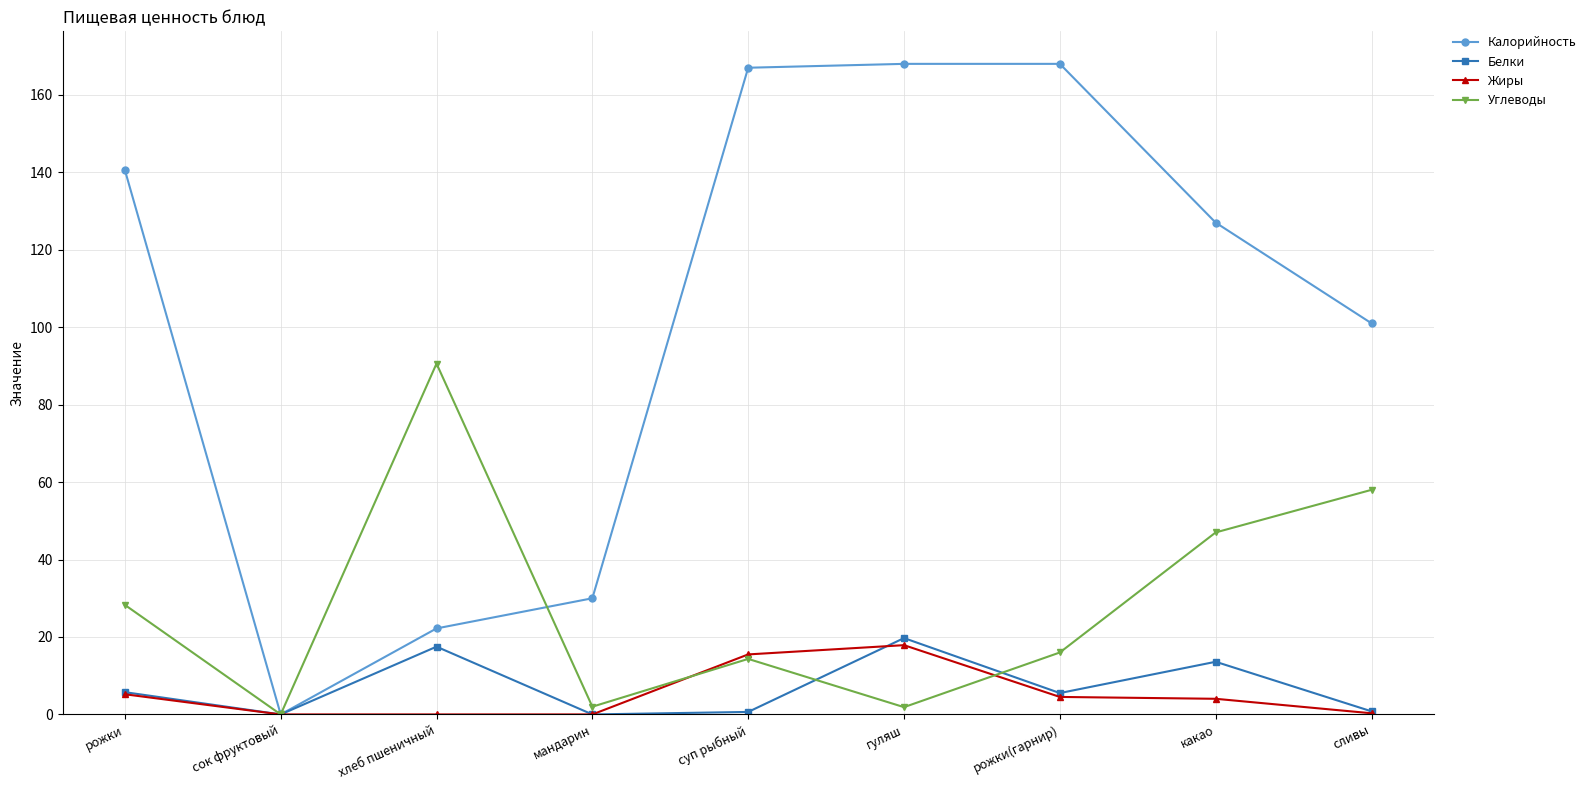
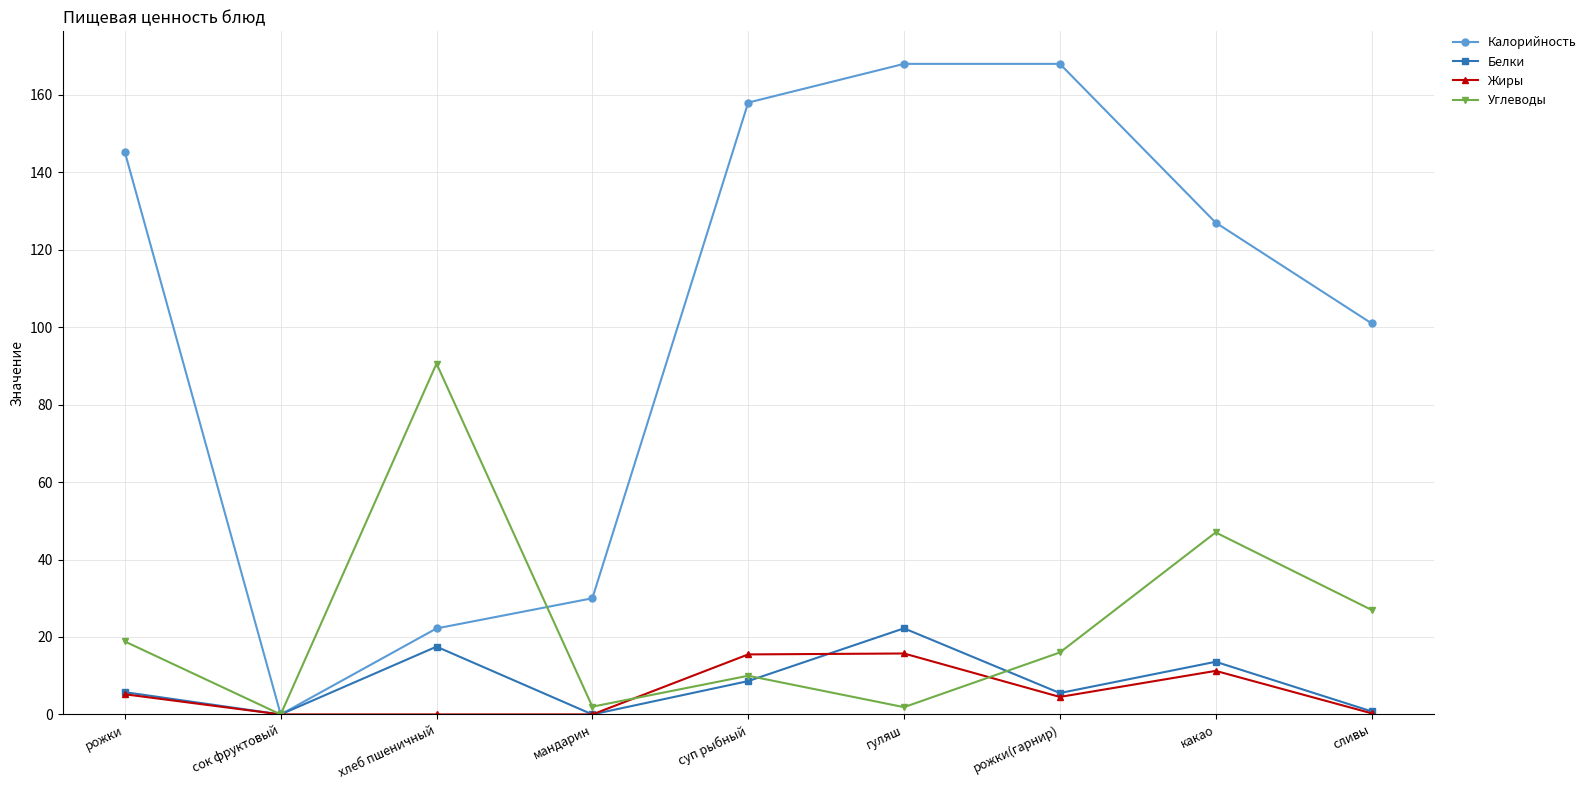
  {
    "Калорийность": {
-     "рожки": 141,
+     "рожки": 145,
      "хлеб пшеничный": 22,
      "мандарин": 30,
-     "суп рыбный": 167,
+     "суп рыбный": 158,
      "гуляш": 168,
      "рожки(гарнир)": 168,
      "какао": 127,
      "сливы": 101
    },
    "Белки": {
      "хлеб пшеничный": 18,
-     "суп рыбный": 1,
-     "гуляш": 20,
+     "суп рыбный": 9,
+     "гуляш": 22,
      "рожки(гарнир)": 6,
      "какао": 14
    },
    "Жиры": {
      "хлеб пшеничный": 0,
      "суп рыбный": 16,
-     "гуляш": 18,
+     "гуляш": 16,
      "рожки(гарнир)": 5,
-     "какао": 4
+     "какао": 11
    },
    "Углеводы": {
-     "рожки": 28,
+     "рожки": 19,
      "хлеб пшеничный": 91,
      "мандарин": 2,
-     "суп рыбный": 14,
+     "суп рыбный": 10,
      "гуляш": 2,
      "рожки(гарнир)": 16,
      "какао": 47,
-     "сливы": 58
+     "сливы": 27
    }
  }
